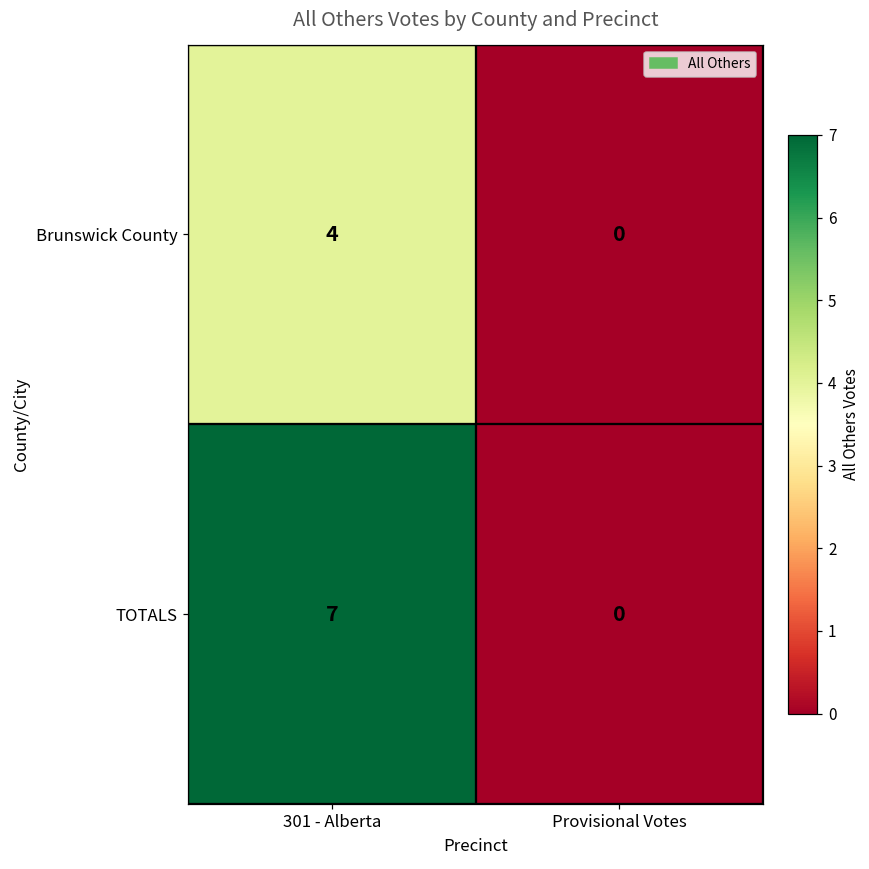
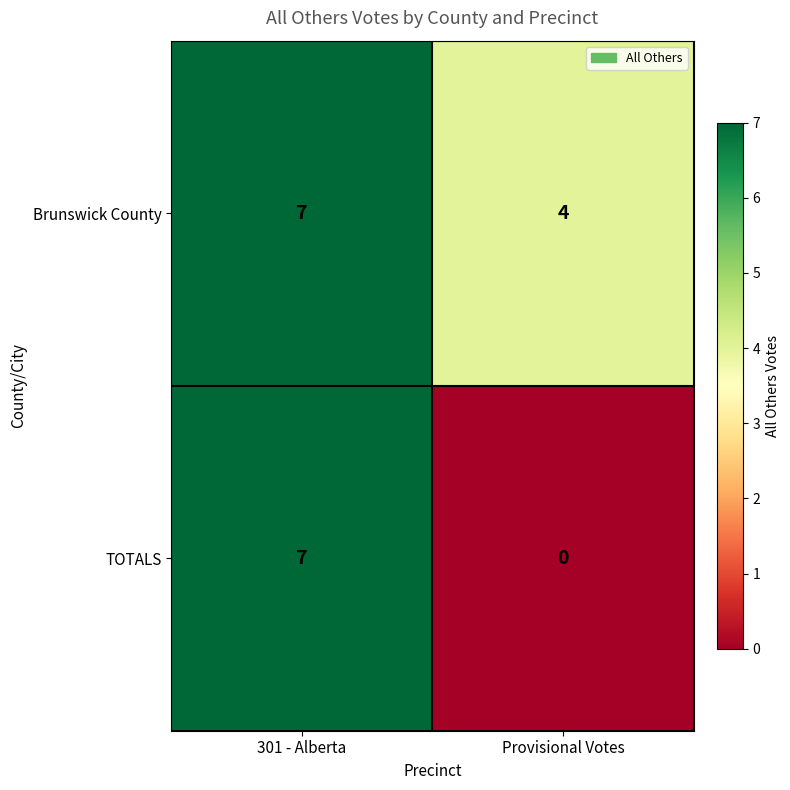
  {
    "Brunswick County": {
-     "301 - Alberta": 4,
-     "Provisional Votes": 0
+     "301 - Alberta": 7,
+     "Provisional Votes": 4
    },
    "TOTALS": {
      "301 - Alberta": 7,
      "Provisional Votes": 0
    }
  }
